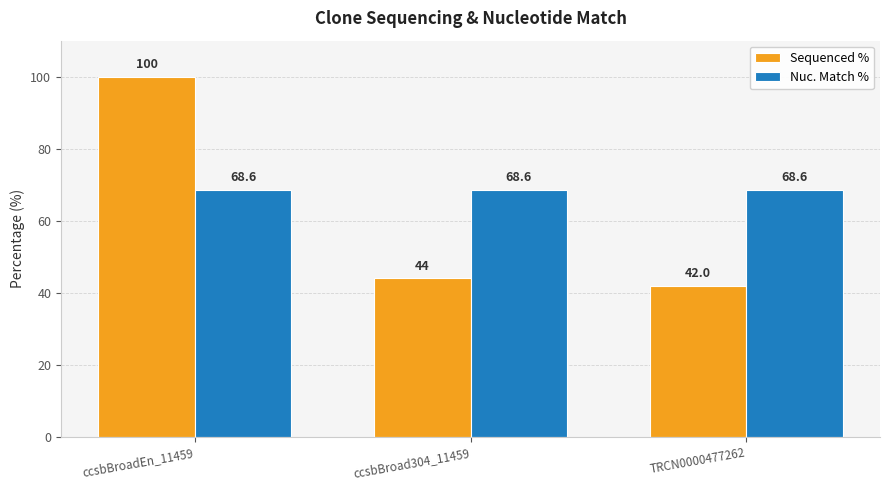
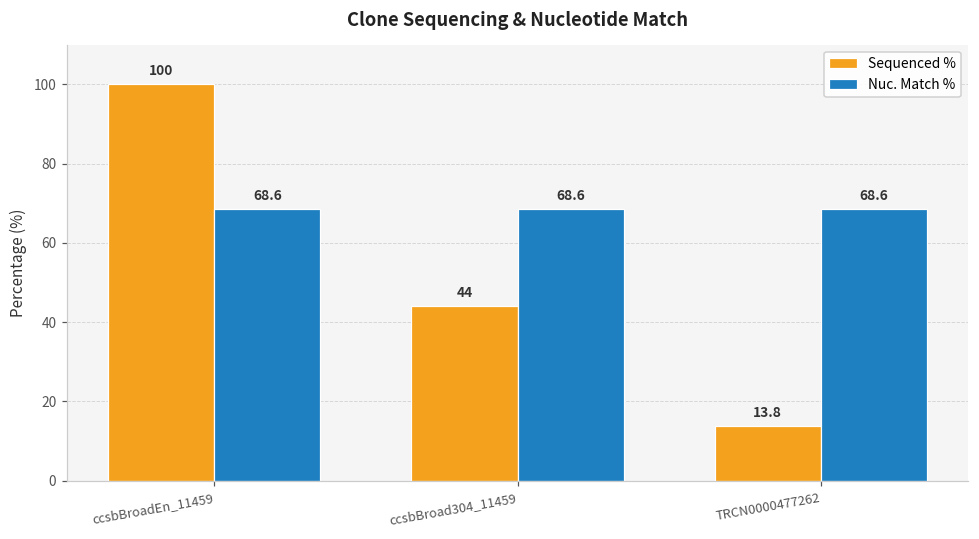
  {
    "Sequenced %": {
      "ccsbBroadEn_11459": 100,
      "ccsbBroad304_11459": 44,
-     "TRCN0000477262": 42.0
+     "TRCN0000477262": 13.8
    },
    "Nuc. Match %": {
      "ccsbBroadEn_11459": 68.6,
      "ccsbBroad304_11459": 68.6,
      "TRCN0000477262": 68.6
    }
  }
